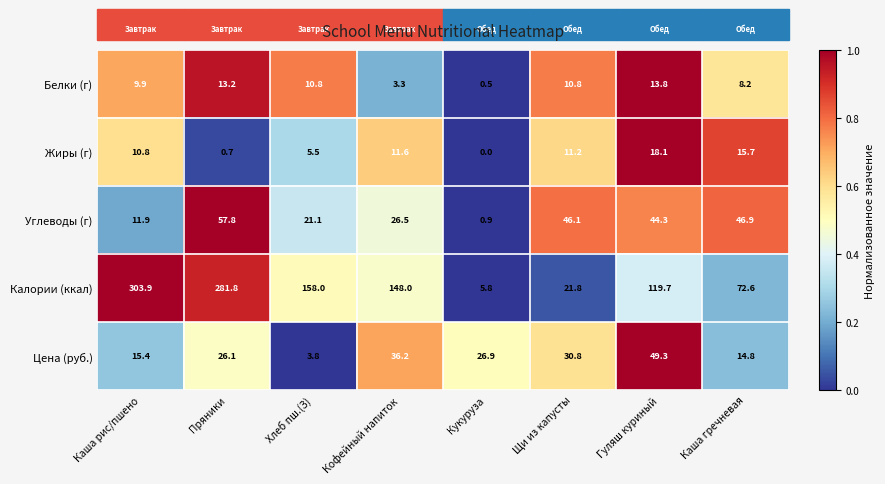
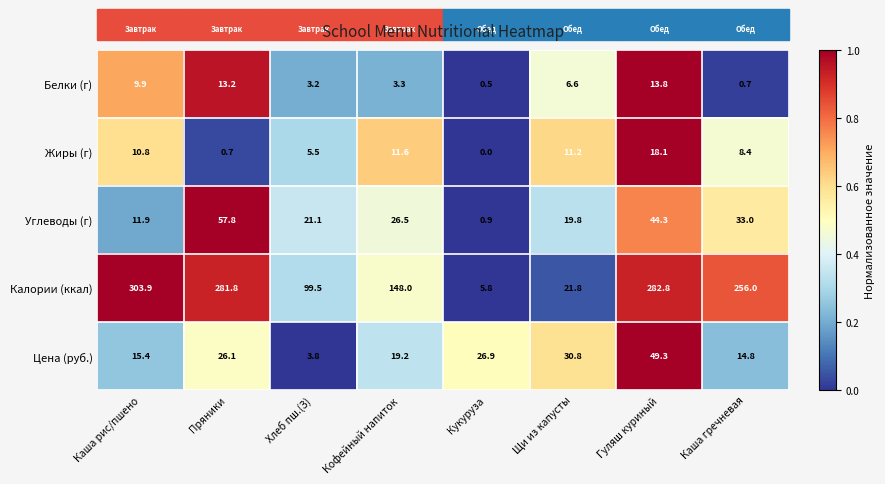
  {
    "Белки (г)": {
      "Каша рис/пшено": 9.9,
      "Пряники": 13.2,
-     "Хлеб пш.(З)": 10.8,
+     "Хлеб пш.(З)": 3.2,
      "Кофейный напиток": 3.3,
      "Кукуруза": 0.5,
-     "Щи из капусты": 10.8,
+     "Щи из капусты": 6.6,
      "Гуляш куриный": 13.8,
-     "Каша гречневая": 8.2
+     "Каша гречневая": 0.7
    },
    "Жиры (г)": {
      "Каша рис/пшено": 10.8,
      "Пряники": 0.7,
      "Хлеб пш.(З)": 5.5,
      "Кофейный напиток": 11.6,
      "Кукуруза": 0.0,
      "Щи из капусты": 11.2,
      "Гуляш куриный": 18.1,
-     "Каша гречневая": 15.7
+     "Каша гречневая": 8.4
    },
    "Углеводы (г)": {
      "Каша рис/пшено": 11.9,
      "Пряники": 57.8,
      "Хлеб пш.(З)": 21.1,
      "Кофейный напиток": 26.5,
      "Кукуруза": 0.9,
-     "Щи из капусты": 46.1,
+     "Щи из капусты": 19.8,
      "Гуляш куриный": 44.3,
-     "Каша гречневая": 46.9
+     "Каша гречневая": 33.0
    },
    "Калории (ккал)": {
      "Каша рис/пшено": 303.9,
      "Пряники": 281.8,
-     "Хлеб пш.(З)": 158.0,
+     "Хлеб пш.(З)": 99.5,
      "Кофейный напиток": 148.0,
      "Кукуруза": 5.8,
      "Щи из капусты": 21.8,
-     "Гуляш куриный": 119.7,
-     "Каша гречневая": 72.6
+     "Гуляш куриный": 282.8,
+     "Каша гречневая": 256.0
    },
    "Цена (руб.)": {
      "Каша рис/пшено": 15.4,
      "Пряники": 26.1,
      "Хлеб пш.(З)": 3.8,
-     "Кофейный напиток": 36.2,
+     "Кофейный напиток": 19.2,
      "Кукуруза": 26.9,
      "Щи из капусты": 30.8,
      "Гуляш куриный": 49.3,
      "Каша гречневая": 14.8
    }
  }
